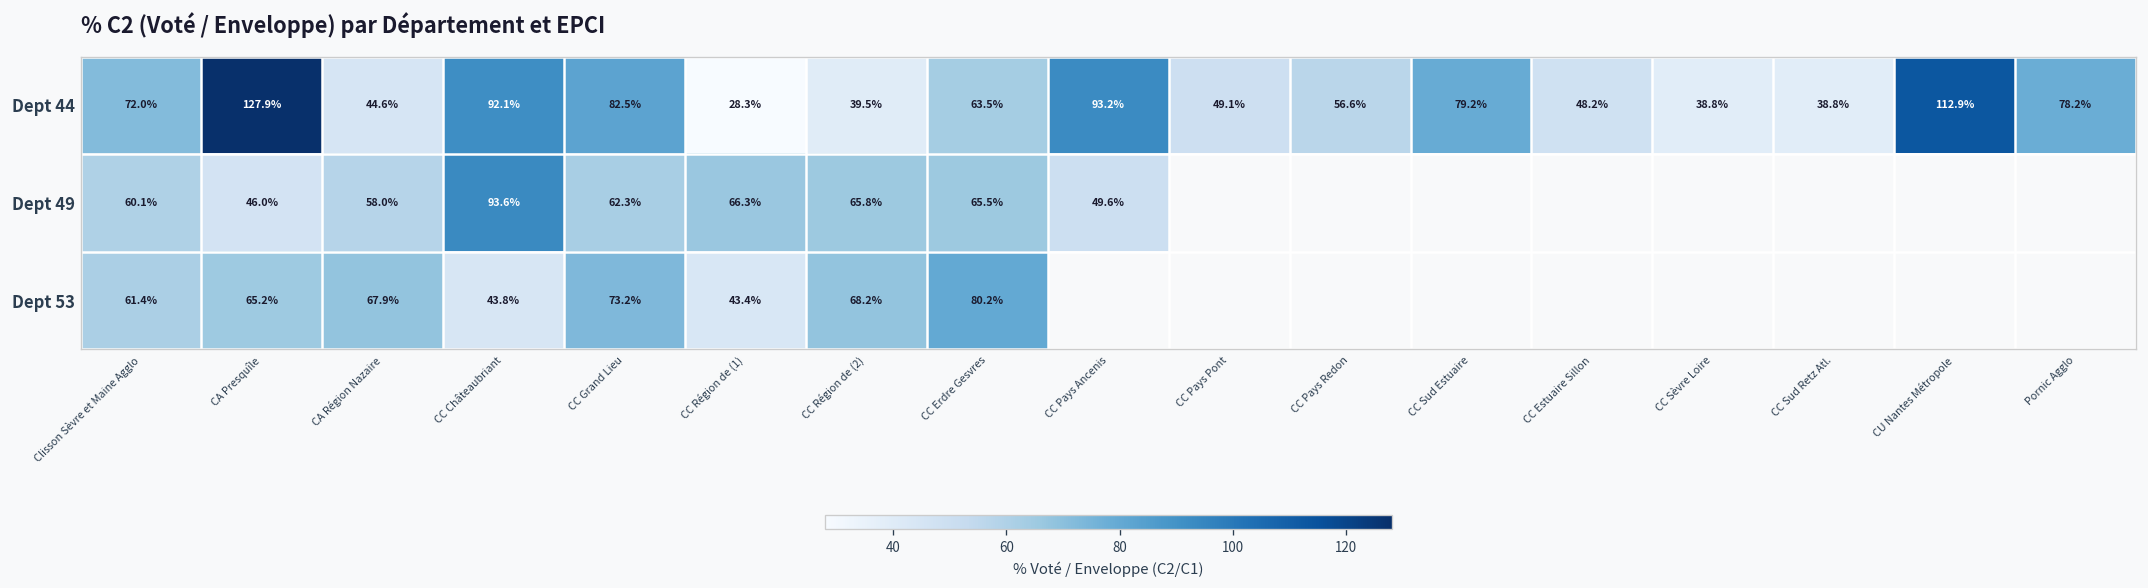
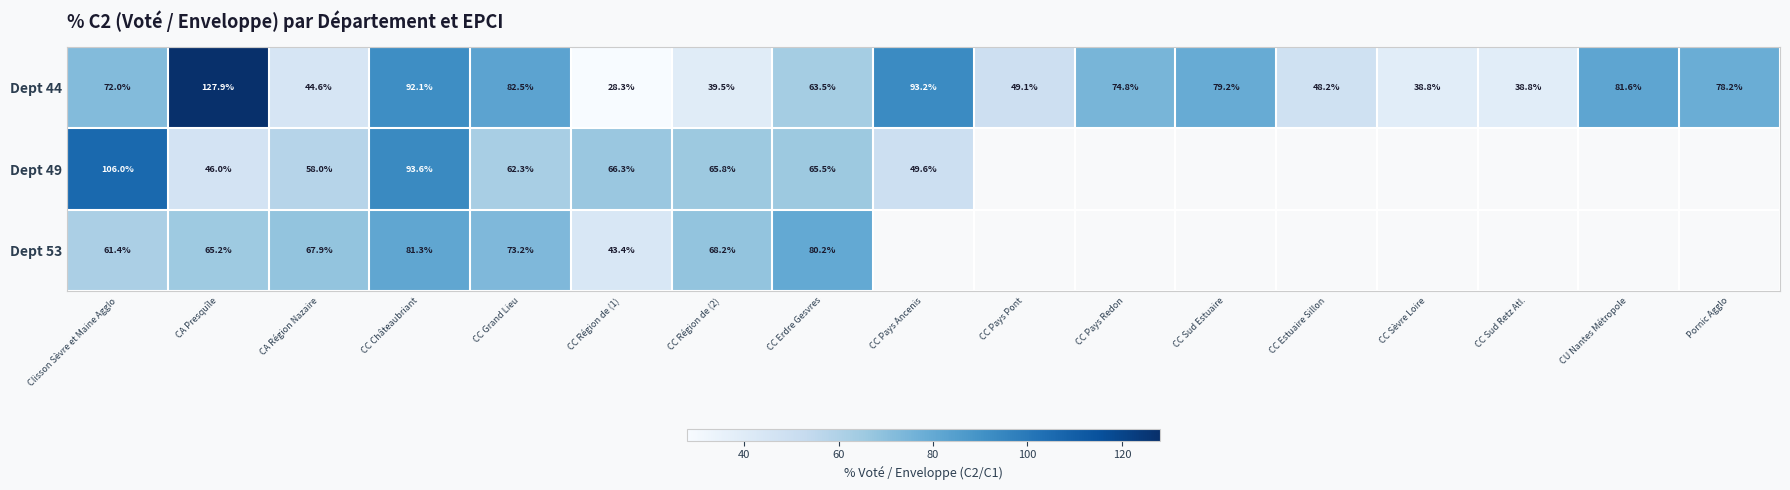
  {
    "Dept 44": {
      "Clisson Sèvre et Maine Agglo": "72.0%",
      "CA Presquîle": "127.9%",
      "CA Région Nazaire": "44.6%",
      "CC Châteaubriant": "92.1%",
      "CC Grand Lieu": "82.5%",
      "CC Région de (1)": "28.3%",
      "CC Région de (2)": "39.5%",
      "CC Erdre Gesvres": "63.5%",
      "CC Pays Ancenis": "93.2%",
      "CC Pays Pont": "49.1%",
-     "CC Pays Redon": "56.6%",
+     "CC Pays Redon": "74.8%",
      "CC Sud Estuaire": "79.2%",
      "CC Estuaire Sillon": "48.2%",
      "CC Sèvre Loire": "38.8%",
      "CC Sud Retz Atl.": "38.8%",
-     "CU Nantes Métropole": "112.9%",
+     "CU Nantes Métropole": "81.6%",
      "Pornic Agglo": "78.2%"
    },
    "Dept 49": {
-     "Clisson Sèvre et Maine Agglo": "60.1%",
+     "Clisson Sèvre et Maine Agglo": "106.0%",
      "CA Presquîle": "46.0%",
      "CA Région Nazaire": "58.0%",
      "CC Châteaubriant": "93.6%",
      "CC Grand Lieu": "62.3%",
      "CC Région de (1)": "66.3%",
      "CC Région de (2)": "65.8%",
      "CC Erdre Gesvres": "65.5%",
      "CC Pays Ancenis": "49.6%"
    },
    "Dept 53": {
      "Clisson Sèvre et Maine Agglo": "61.4%",
      "CA Presquîle": "65.2%",
      "CA Région Nazaire": "67.9%",
-     "CC Châteaubriant": "43.8%",
+     "CC Châteaubriant": "81.3%",
      "CC Grand Lieu": "73.2%",
      "CC Région de (1)": "43.4%",
      "CC Région de (2)": "68.2%",
      "CC Erdre Gesvres": "80.2%"
    }
  }
